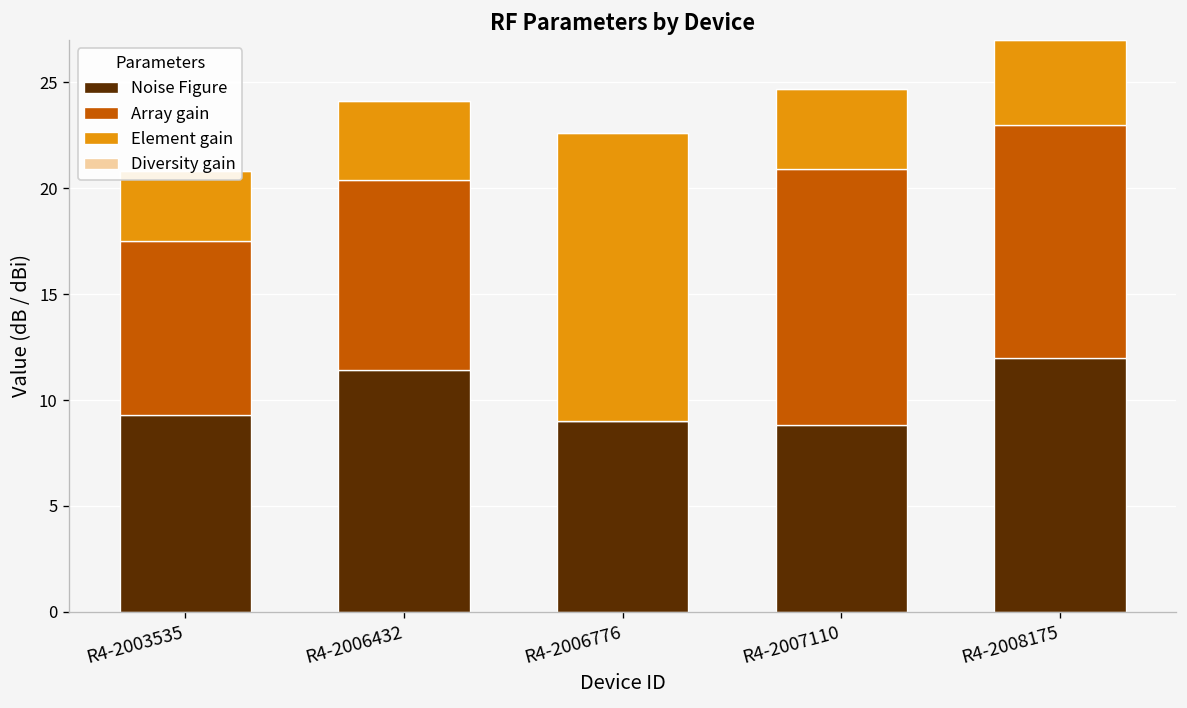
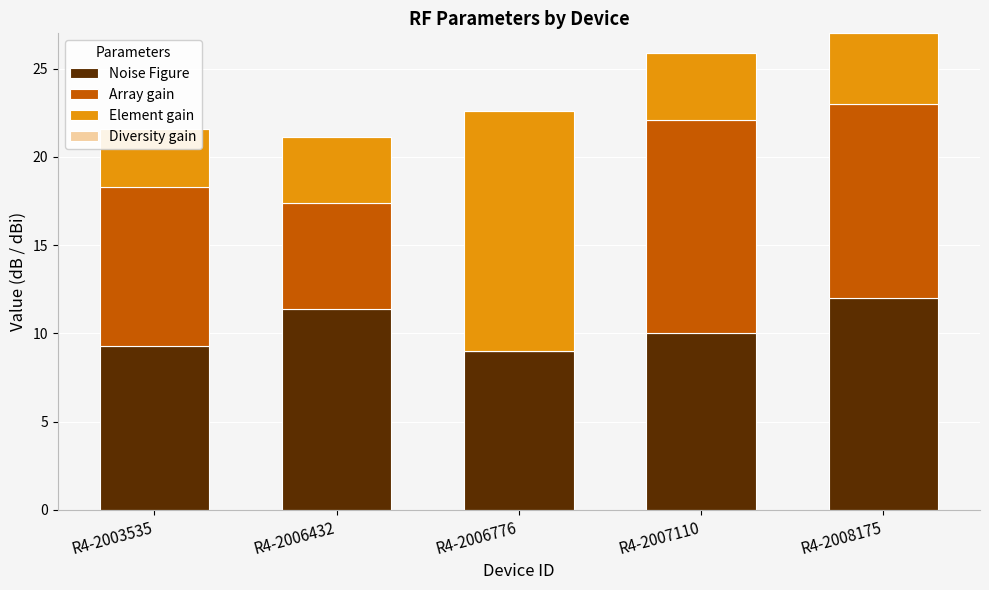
  {
    "Noise Figure": {
      "R4-2003535": 9.3,
      "R4-2006432": 11.4,
      "R4-2006776": 9.0,
-     "R4-2007110": 8.8,
+     "R4-2007110": 10.0,
      "R4-2008175": 12.0
    },
    "Array gain": {
-     "R4-2003535": 8.2,
-     "R4-2006432": 9,
+     "R4-2003535": 9.0,
+     "R4-2006432": 6,
      "R4-2006776": 0.0,
      "R4-2007110": 12.1,
      "R4-2008175": 11.0
    }
  }
